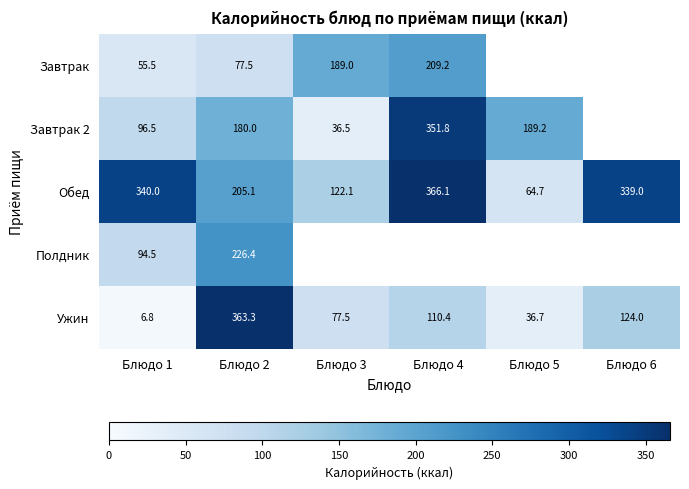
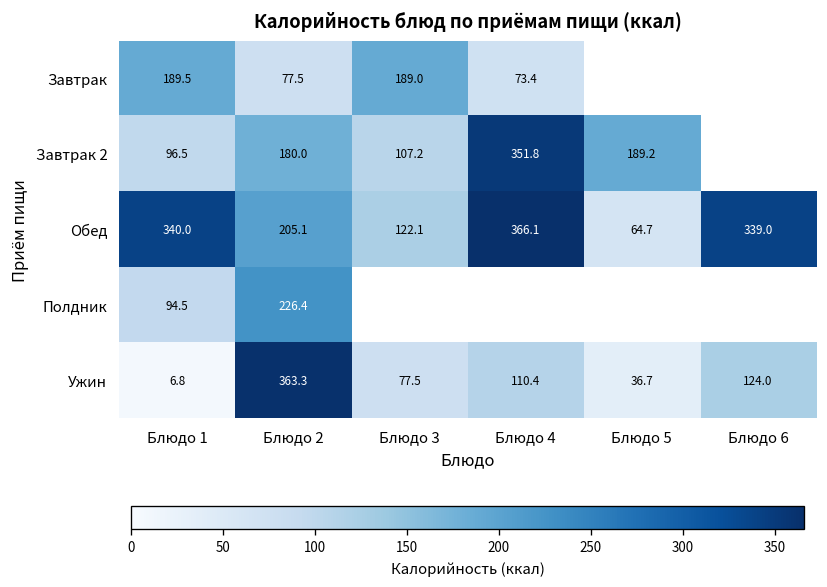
  {
    "Завтрак": {
-     "Блюдо 1": 55.5,
+     "Блюдо 1": 189.5,
      "Блюдо 2": 77.5,
      "Блюдо 3": 189.0,
-     "Блюдо 4": 209.2
+     "Блюдо 4": 73.4
    },
    "Завтрак 2": {
      "Блюдо 1": 96.5,
      "Блюдо 2": 180.0,
-     "Блюдо 3": 36.5,
+     "Блюдо 3": 107.2,
      "Блюдо 4": 351.8,
      "Блюдо 5": 189.2
    },
    "Обед": {
      "Блюдо 1": 340.0,
      "Блюдо 2": 205.1,
      "Блюдо 3": 122.1,
      "Блюдо 4": 366.1,
      "Блюдо 5": 64.7,
      "Блюдо 6": 339.0
    },
    "Полдник": {
      "Блюдо 1": 94.5,
      "Блюдо 2": 226.4
    },
    "Ужин": {
      "Блюдо 1": 6.8,
      "Блюдо 2": 363.3,
      "Блюдо 3": 77.5,
      "Блюдо 4": 110.4,
      "Блюдо 5": 36.7,
      "Блюдо 6": 124.0
    }
  }
